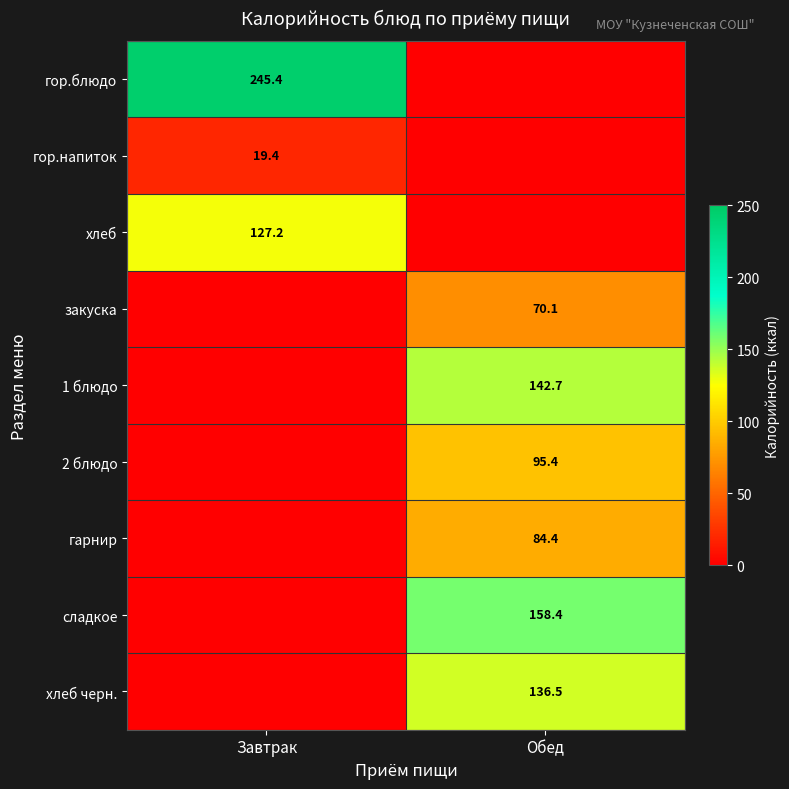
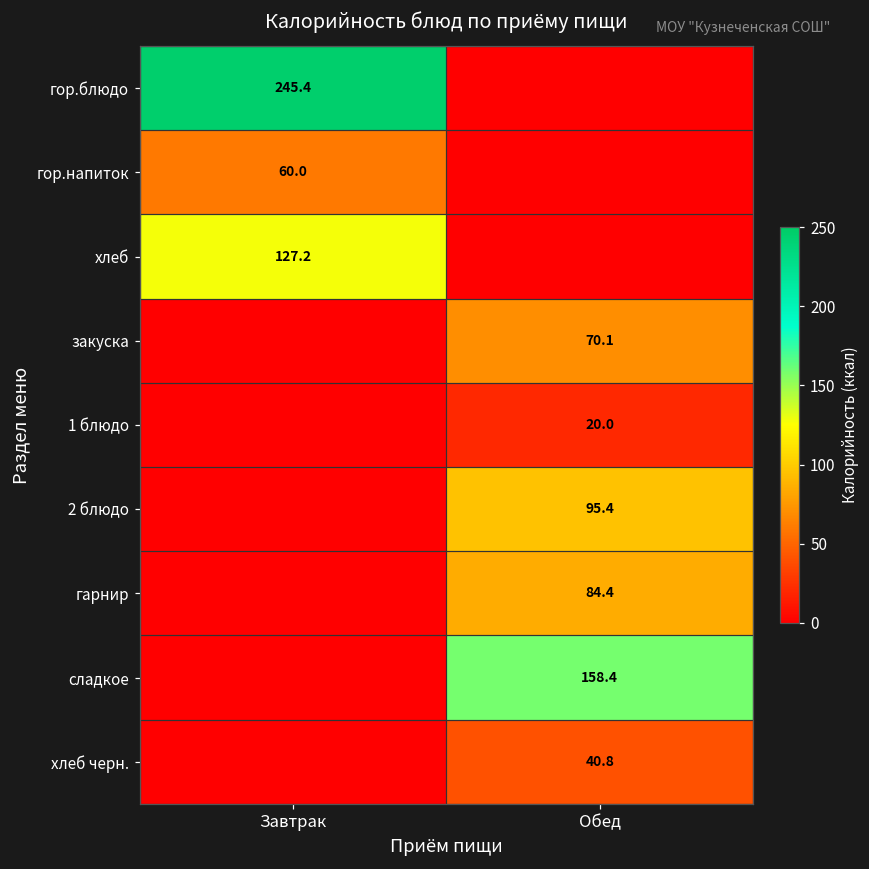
  {
    "гор.блюдо": {
      "Завтрак": 245.4
    },
    "гор.напиток": {
-     "Завтрак": 19.4
+     "Завтрак": 60.0
    },
    "хлеб": {
      "Завтрак": 127.2
    },
    "закуска": {
      "Обед": 70.1
    },
    "1 блюдо": {
-     "Обед": 142.7
+     "Обед": 20.0
    },
    "2 блюдо": {
      "Обед": 95.4
    },
    "гарнир": {
      "Обед": 84.4
    },
    "сладкое": {
      "Обед": 158.4
    },
    "хлеб черн.": {
-     "Обед": 136.5
+     "Обед": 40.8
    }
  }
